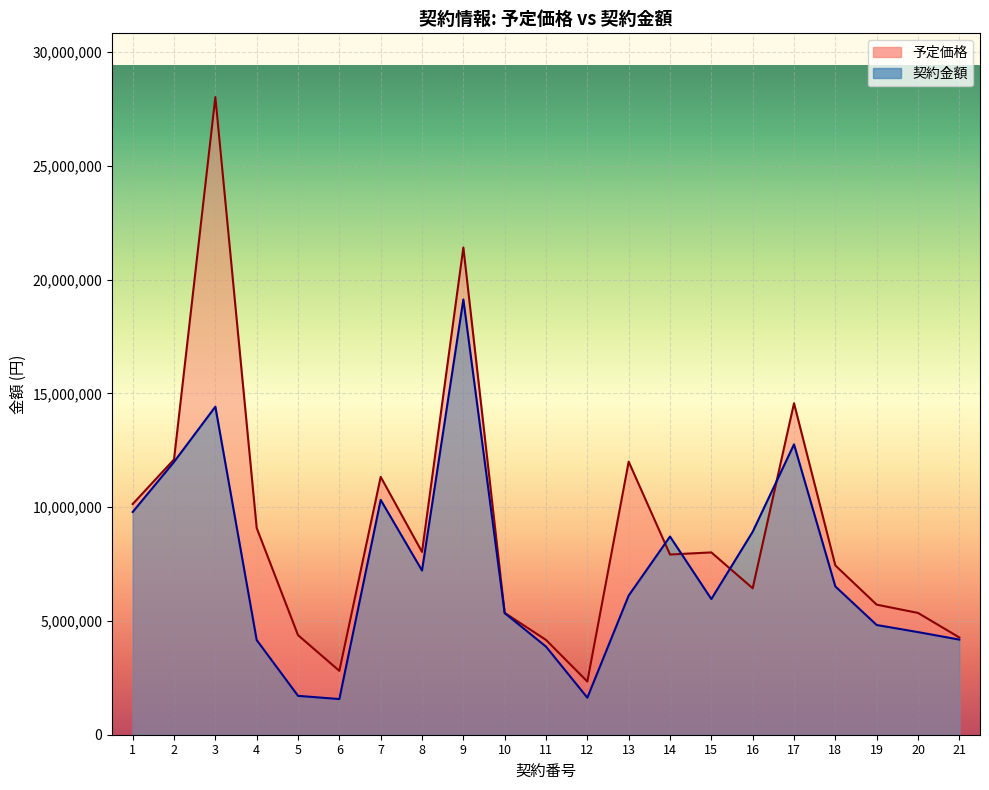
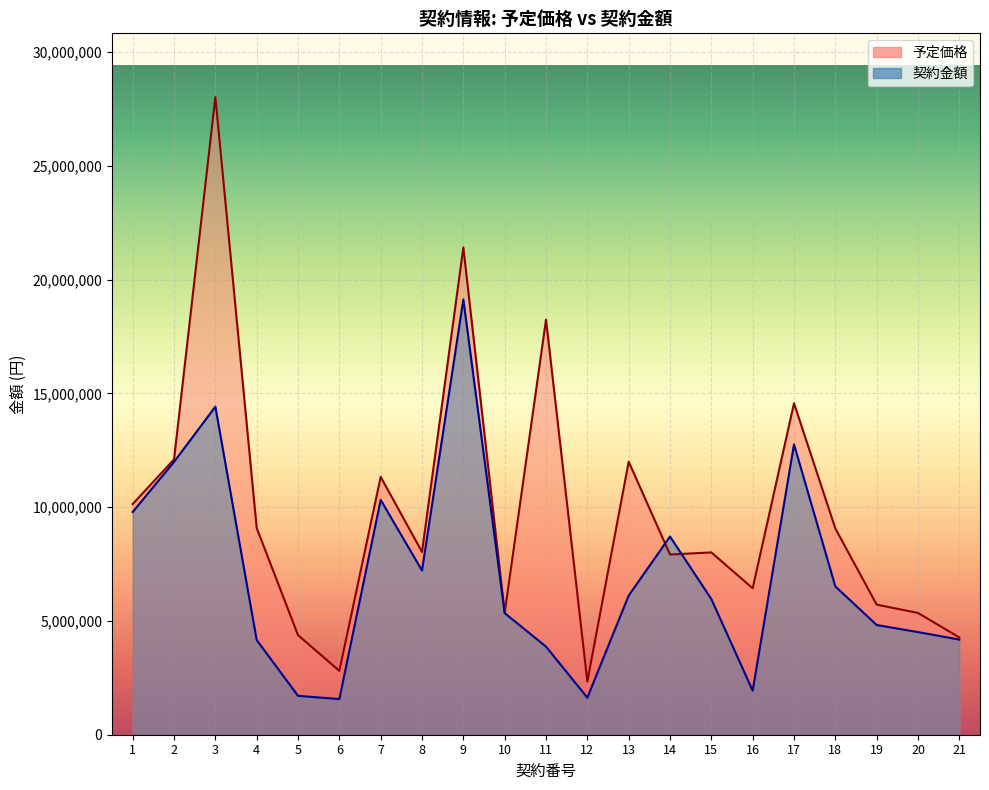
  {
    "予定価格": {
      "1": "10,100,000",
      "3": "28,000,000",
      "4": "9,100,000",
      "5": "4,400,000",
      "6": "2,800,000",
      "7": "11,300,000",
      "8": "8,000,000",
      "9": "21,400,000",
-     "11": "4,200,000",
+     "11": "18,200,000",
      "12": "2,300,000",
      "13": "12,000,000",
      "14": "7,900,000",
      "15": "8,000,000",
      "16": "6,400,000",
      "17": "14,600,000",
-     "18": "7,400,000",
+     "18": "9,100,000",
      "19": "5,700,000",
      "20": "5,400,000"
    },
    "契約金額": {
      "1": "9,800,000",
      "3": "14,400,000",
      "4": "4,200,000",
      "5": "1,700,000",
      "6": "1,600,000",
      "7": "10,300,000",
      "8": "7,200,000",
      "9": "19,100,000",
      "11": "3,900,000",
      "12": "1,600,000",
      "13": "6,100,000",
      "14": "8,700,000",
      "15": "6,000,000",
-     "16": "8,900,000",
+     "16": "1,900,000",
      "17": "12,800,000",
      "18": "6,500,000",
      "19": "4,800,000",
      "20": "4,500,000"
    }
  }
